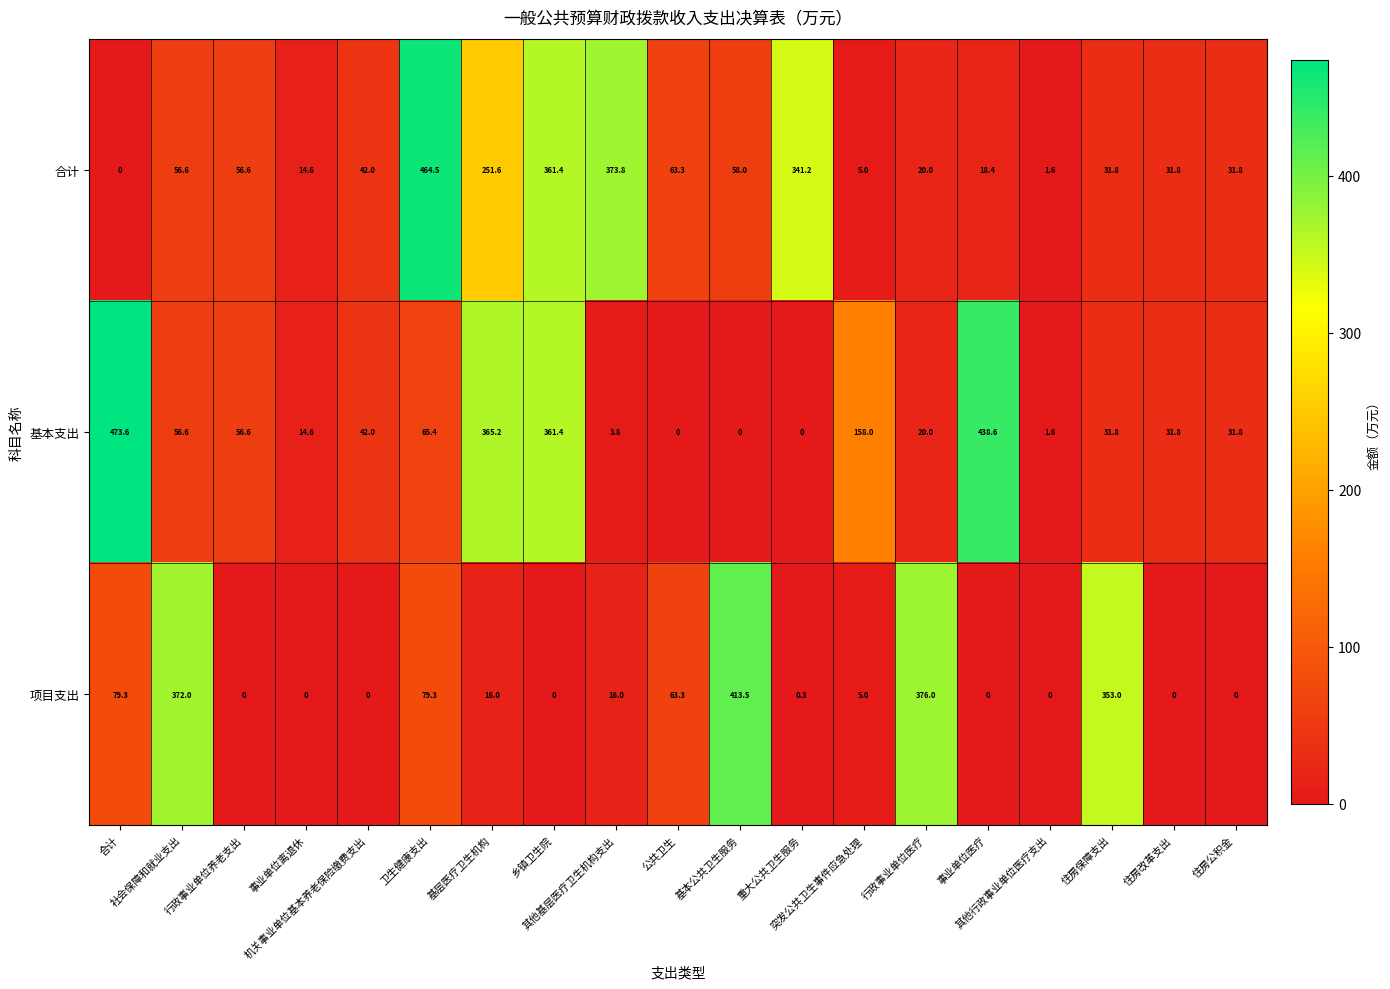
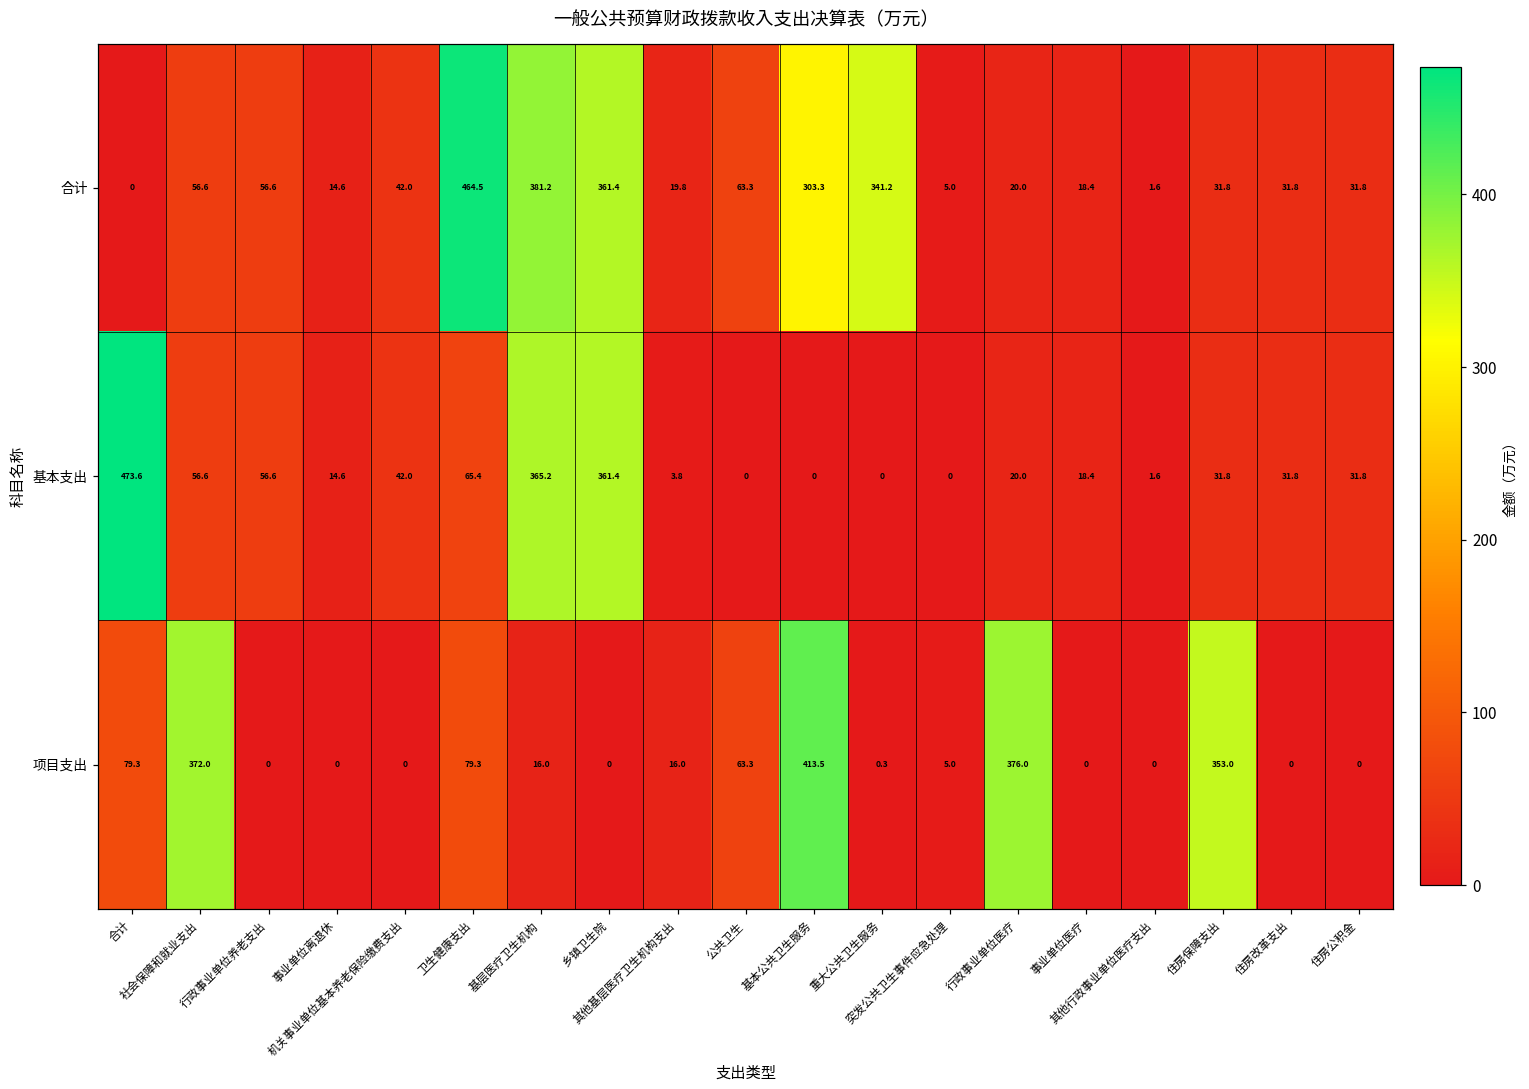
  {
    "合计": {
      "合计": 0,
      "社会保障和就业支出": 56.6,
      "行政事业单位养老支出": 56.6,
      "事业单位离退休": 14.6,
      "机关事业单位基本养老保险缴费支出": 42.0,
      "卫生健康支出": 464.5,
-     "基层医疗卫生机构": 251.6,
+     "基层医疗卫生机构": 381.2,
      "乡镇卫生院": 361.4,
-     "其他基层医疗卫生机构支出": 373.8,
+     "其他基层医疗卫生机构支出": 19.8,
      "公共卫生": 63.3,
-     "基本公共卫生服务": 58.0,
+     "基本公共卫生服务": 303.3,
      "重大公共卫生服务": 341.2,
      "突发公共卫生事件应急处理": 5.0,
      "行政事业单位医疗": 20.0,
      "事业单位医疗": 18.4,
      "其他行政事业单位医疗支出": 1.6,
      "住房保障支出": 31.8,
      "住房改革支出": 31.8,
      "住房公积金": 31.8
    },
    "基本支出": {
      "合计": 473.6,
      "社会保障和就业支出": 56.6,
      "行政事业单位养老支出": 56.6,
      "事业单位离退休": 14.6,
      "机关事业单位基本养老保险缴费支出": 42.0,
      "卫生健康支出": 65.4,
      "基层医疗卫生机构": 365.2,
      "乡镇卫生院": 361.4,
      "其他基层医疗卫生机构支出": 3.8,
      "公共卫生": 0,
      "基本公共卫生服务": 0,
      "重大公共卫生服务": 0,
-     "突发公共卫生事件应急处理": 158.0,
+     "突发公共卫生事件应急处理": 0,
      "行政事业单位医疗": 20.0,
-     "事业单位医疗": 438.6,
+     "事业单位医疗": 18.4,
      "其他行政事业单位医疗支出": 1.6,
      "住房保障支出": 31.8,
      "住房改革支出": 31.8,
      "住房公积金": 31.8
    },
    "项目支出": {
      "合计": 79.3,
      "社会保障和就业支出": 372.0,
      "行政事业单位养老支出": 0,
      "事业单位离退休": 0,
      "机关事业单位基本养老保险缴费支出": 0,
      "卫生健康支出": 79.3,
      "基层医疗卫生机构": 16.0,
      "乡镇卫生院": 0,
      "其他基层医疗卫生机构支出": 16.0,
      "公共卫生": 63.3,
      "基本公共卫生服务": 413.5,
      "重大公共卫生服务": 0.3,
      "突发公共卫生事件应急处理": 5.0,
      "行政事业单位医疗": 376.0,
      "事业单位医疗": 0,
      "其他行政事业单位医疗支出": 0,
      "住房保障支出": 353.0,
      "住房改革支出": 0,
      "住房公积金": 0
    }
  }
